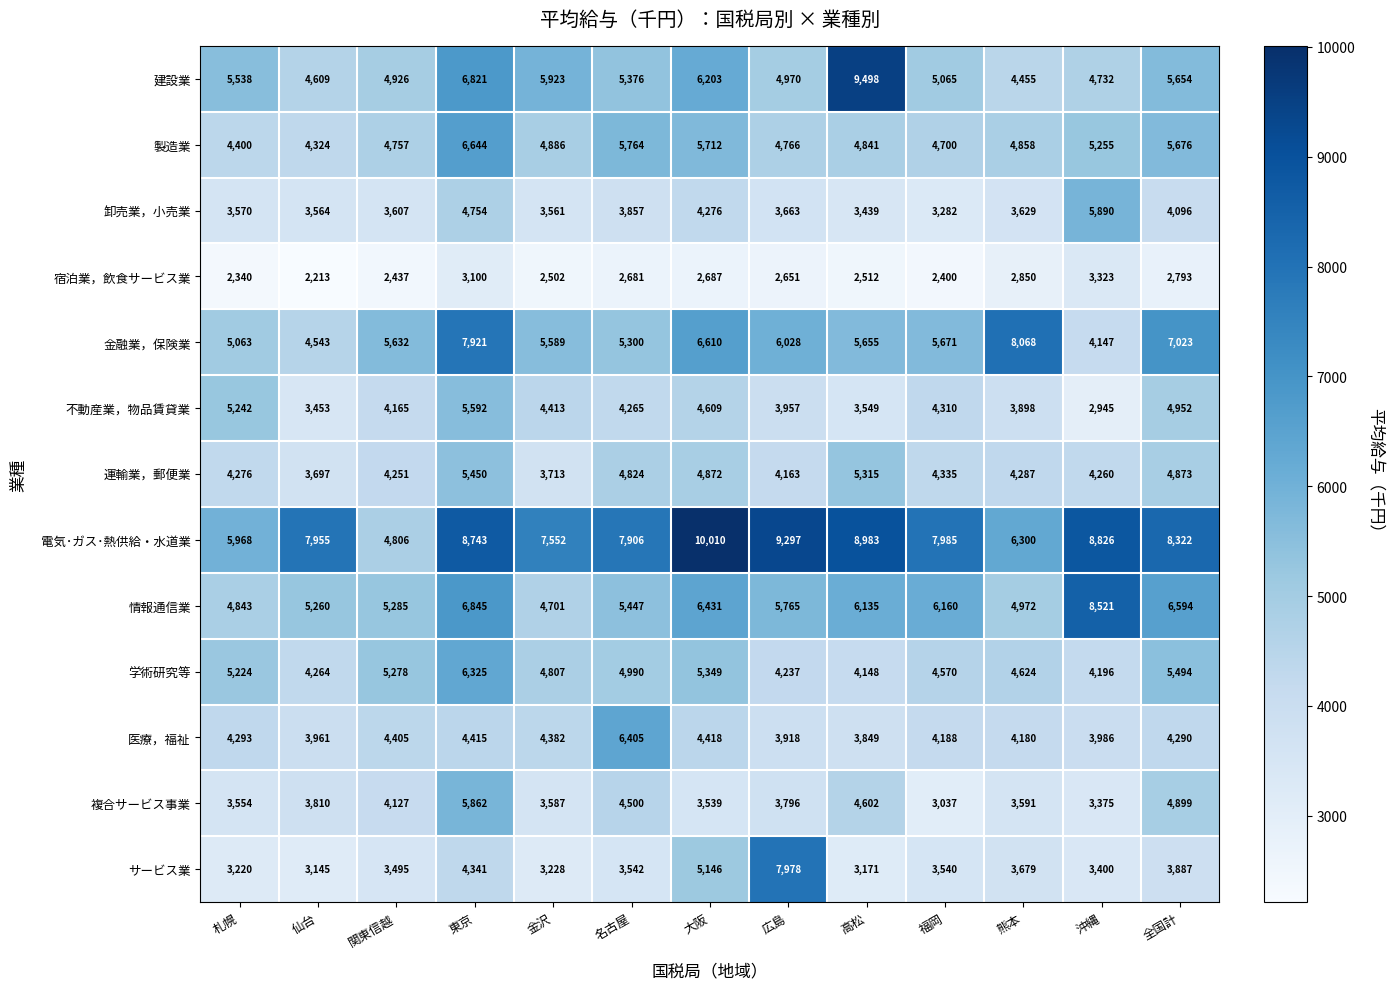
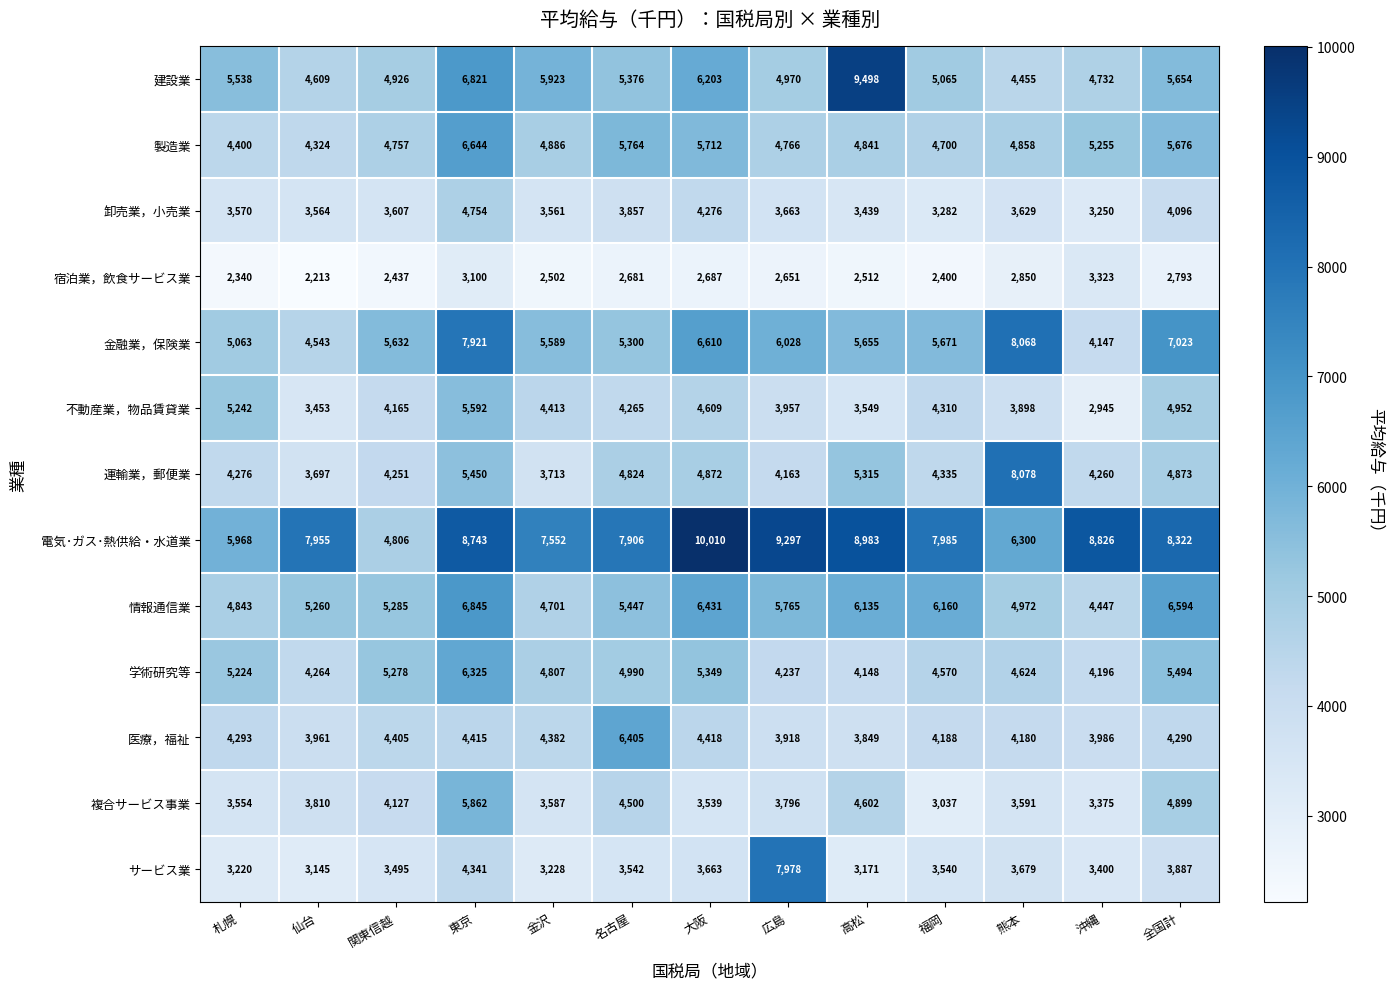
  {
    "建設業": {
      "札幌": "5,538",
      "仙台": "4,609",
      "関東信越": "4,926",
      "東京": "6,821",
      "金沢": "5,923",
      "名古屋": "5,376",
      "大阪": "6,203",
      "広島": "4,970",
      "高松": "9,498",
      "福岡": "5,065",
      "熊本": "4,455",
      "沖縄": "4,732",
      "全国計": "5,654"
    },
    "製造業": {
      "札幌": "4,400",
      "仙台": "4,324",
      "関東信越": "4,757",
      "東京": "6,644",
      "金沢": "4,886",
      "名古屋": "5,764",
      "大阪": "5,712",
      "広島": "4,766",
      "高松": "4,841",
      "福岡": "4,700",
      "熊本": "4,858",
      "沖縄": "5,255",
      "全国計": "5,676"
    },
    "卸売業，小売業": {
      "札幌": "3,570",
      "仙台": "3,564",
      "関東信越": "3,607",
      "東京": "4,754",
      "金沢": "3,561",
      "名古屋": "3,857",
      "大阪": "4,276",
      "広島": "3,663",
      "高松": "3,439",
      "福岡": "3,282",
      "熊本": "3,629",
-     "沖縄": "5,890",
+     "沖縄": "3,250",
      "全国計": "4,096"
    },
    "宿泊業，飲食サービス業": {
      "札幌": "2,340",
      "仙台": "2,213",
      "関東信越": "2,437",
      "東京": "3,100",
      "金沢": "2,502",
      "名古屋": "2,681",
      "大阪": "2,687",
      "広島": "2,651",
      "高松": "2,512",
      "福岡": "2,400",
      "熊本": "2,850",
      "沖縄": "3,323",
      "全国計": "2,793"
    },
    "金融業，保険業": {
      "札幌": "5,063",
      "仙台": "4,543",
      "関東信越": "5,632",
      "東京": "7,921",
      "金沢": "5,589",
      "名古屋": "5,300",
      "大阪": "6,610",
      "広島": "6,028",
      "高松": "5,655",
      "福岡": "5,671",
      "熊本": "8,068",
      "沖縄": "4,147",
      "全国計": "7,023"
    },
    "不動産業，物品賃貸業": {
      "札幌": "5,242",
      "仙台": "3,453",
      "関東信越": "4,165",
      "東京": "5,592",
      "金沢": "4,413",
      "名古屋": "4,265",
      "大阪": "4,609",
      "広島": "3,957",
      "高松": "3,549",
      "福岡": "4,310",
      "熊本": "3,898",
      "沖縄": "2,945",
      "全国計": "4,952"
    },
    "運輸業，郵便業": {
      "札幌": "4,276",
      "仙台": "3,697",
      "関東信越": "4,251",
      "東京": "5,450",
      "金沢": "3,713",
      "名古屋": "4,824",
      "大阪": "4,872",
      "広島": "4,163",
      "高松": "5,315",
      "福岡": "4,335",
-     "熊本": "4,287",
+     "熊本": "8,078",
      "沖縄": "4,260",
      "全国計": "4,873"
    },
    "電気･ガス･熱供給・水道業": {
      "札幌": "5,968",
      "仙台": "7,955",
      "関東信越": "4,806",
      "東京": "8,743",
      "金沢": "7,552",
      "名古屋": "7,906",
      "大阪": "10,010",
      "広島": "9,297",
      "高松": "8,983",
      "福岡": "7,985",
      "熊本": "6,300",
      "沖縄": "8,826",
      "全国計": "8,322"
    },
    "情報通信業": {
      "札幌": "4,843",
      "仙台": "5,260",
      "関東信越": "5,285",
      "東京": "6,845",
      "金沢": "4,701",
      "名古屋": "5,447",
      "大阪": "6,431",
      "広島": "5,765",
      "高松": "6,135",
      "福岡": "6,160",
      "熊本": "4,972",
-     "沖縄": "8,521",
+     "沖縄": "4,447",
      "全国計": "6,594"
    },
    "学術研究等": {
      "札幌": "5,224",
      "仙台": "4,264",
      "関東信越": "5,278",
      "東京": "6,325",
      "金沢": "4,807",
      "名古屋": "4,990",
      "大阪": "5,349",
      "広島": "4,237",
      "高松": "4,148",
      "福岡": "4,570",
      "熊本": "4,624",
      "沖縄": "4,196",
      "全国計": "5,494"
    },
    "医療，福祉": {
      "札幌": "4,293",
      "仙台": "3,961",
      "関東信越": "4,405",
      "東京": "4,415",
      "金沢": "4,382",
      "名古屋": "6,405",
      "大阪": "4,418",
      "広島": "3,918",
      "高松": "3,849",
      "福岡": "4,188",
      "熊本": "4,180",
      "沖縄": "3,986",
      "全国計": "4,290"
    },
    "複合サービス事業": {
      "札幌": "3,554",
      "仙台": "3,810",
      "関東信越": "4,127",
      "東京": "5,862",
      "金沢": "3,587",
      "名古屋": "4,500",
      "大阪": "3,539",
      "広島": "3,796",
      "高松": "4,602",
      "福岡": "3,037",
      "熊本": "3,591",
      "沖縄": "3,375",
      "全国計": "4,899"
    },
    "サービス業": {
      "札幌": "3,220",
      "仙台": "3,145",
      "関東信越": "3,495",
      "東京": "4,341",
      "金沢": "3,228",
      "名古屋": "3,542",
-     "大阪": "5,146",
+     "大阪": "3,663",
      "広島": "7,978",
      "高松": "3,171",
      "福岡": "3,540",
      "熊本": "3,679",
      "沖縄": "3,400",
      "全国計": "3,887"
    }
  }
